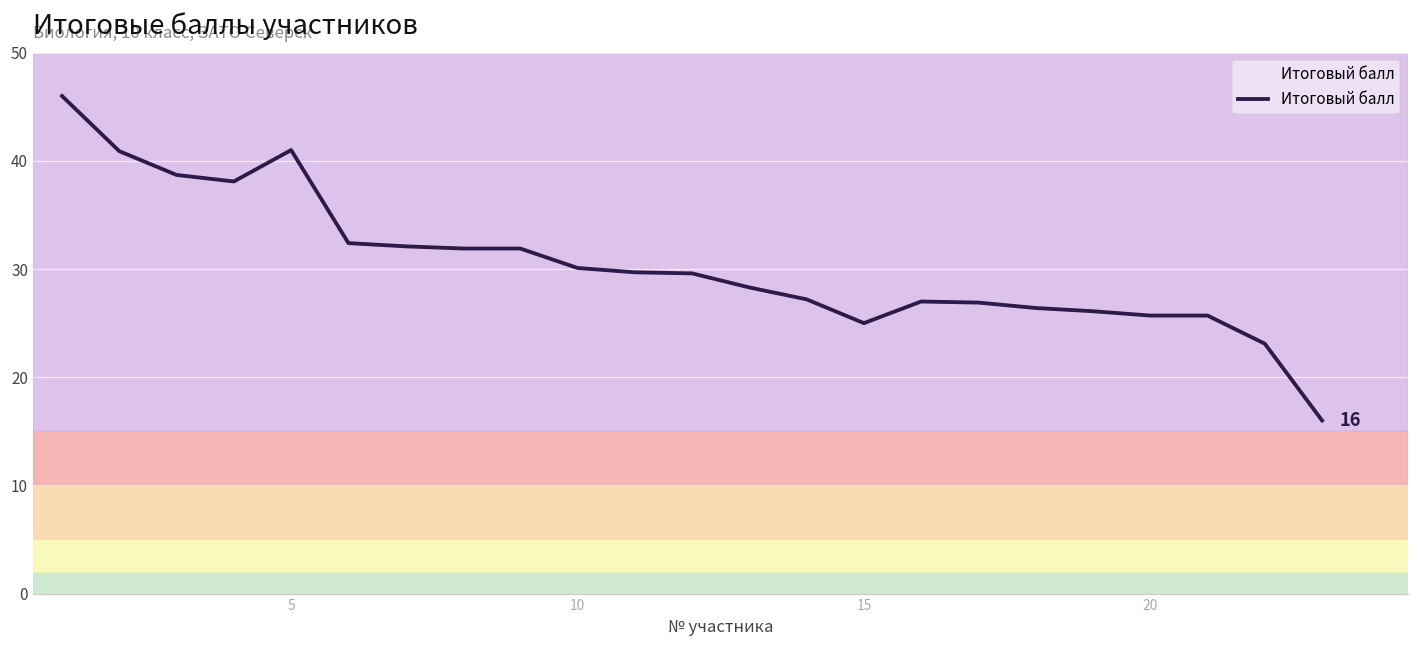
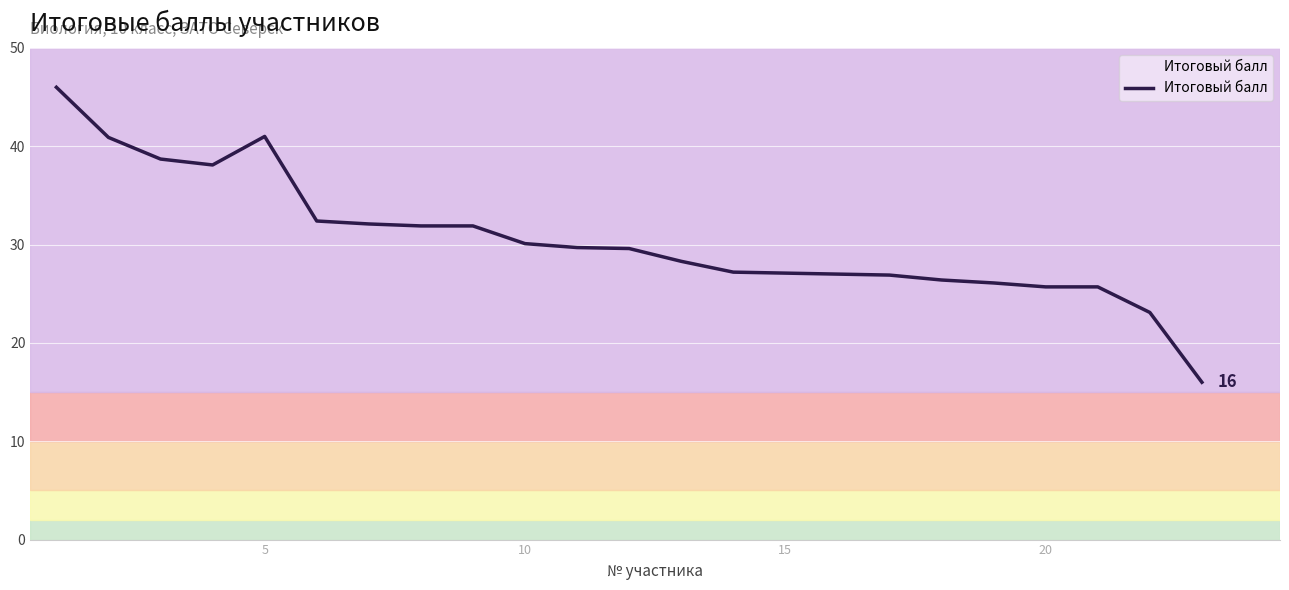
  {
    "5": 41,
    "10": 30,
-   "15": 25,
+   "15": 27,
    "20": 26
  }
